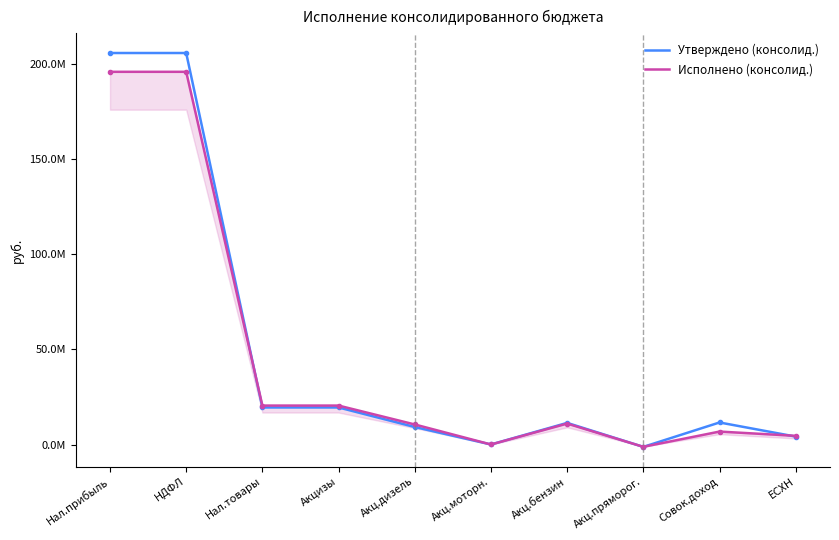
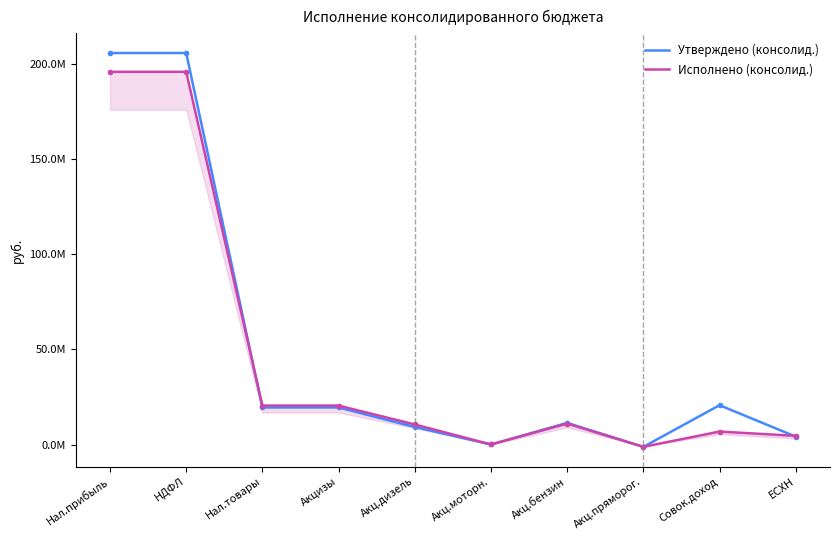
  {
    "Утверждено (консолид.)": {
      "Нал.прибыль": 206000000,
      "НДФЛ": 206000000,
-     "Совок.доход": 12000000
+     "Совок.доход": 21000000
    }
  }
